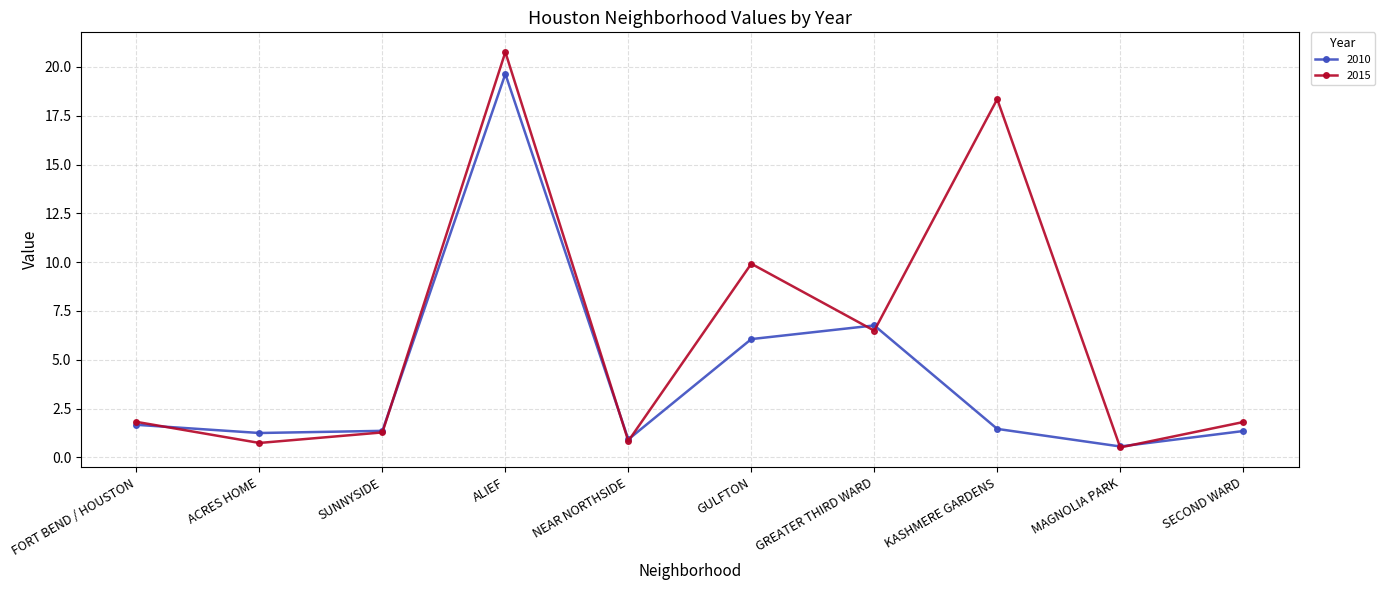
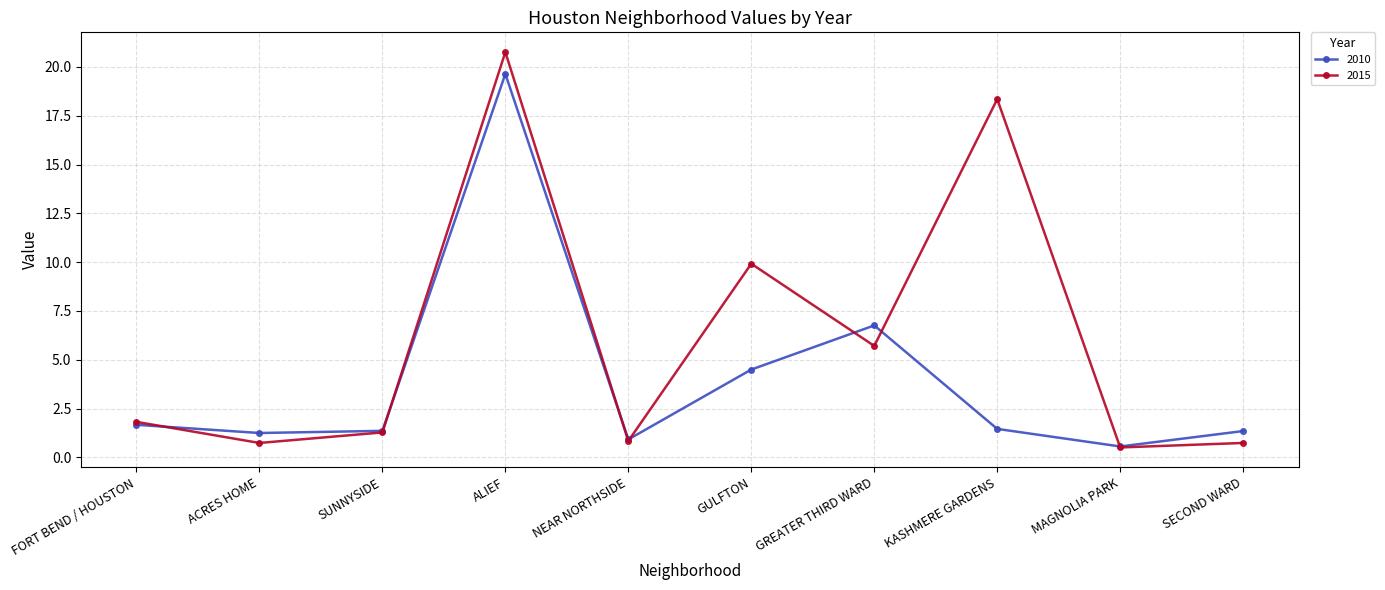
  {
    "2010": {
      "FORT BEND / HOUSTON": 1.7,
      "ACRES HOME": 1.3,
      "ALIEF": 19.6,
-     "GULFTON": 6.1,
+     "GULFTON": 4.5,
      "GREATER THIRD WARD": 6.8,
      "KASHMERE GARDENS": 1.5,
      "SECOND WARD": 1.4
    },
    "2015": {
      "FORT BEND / HOUSTON": 1.8,
      "ACRES HOME": 0.7,
      "ALIEF": 20.8,
      "GULFTON": 9.9,
-     "GREATER THIRD WARD": 6.5,
+     "GREATER THIRD WARD": 5.7,
      "KASHMERE GARDENS": 18.4,
-     "SECOND WARD": 1.8
+     "SECOND WARD": 0.7
    }
  }
